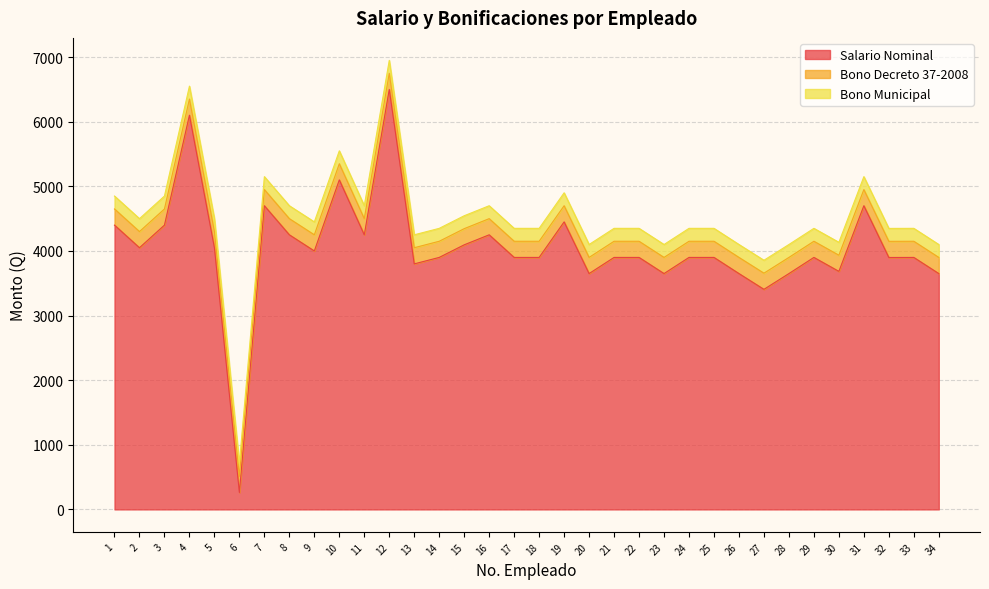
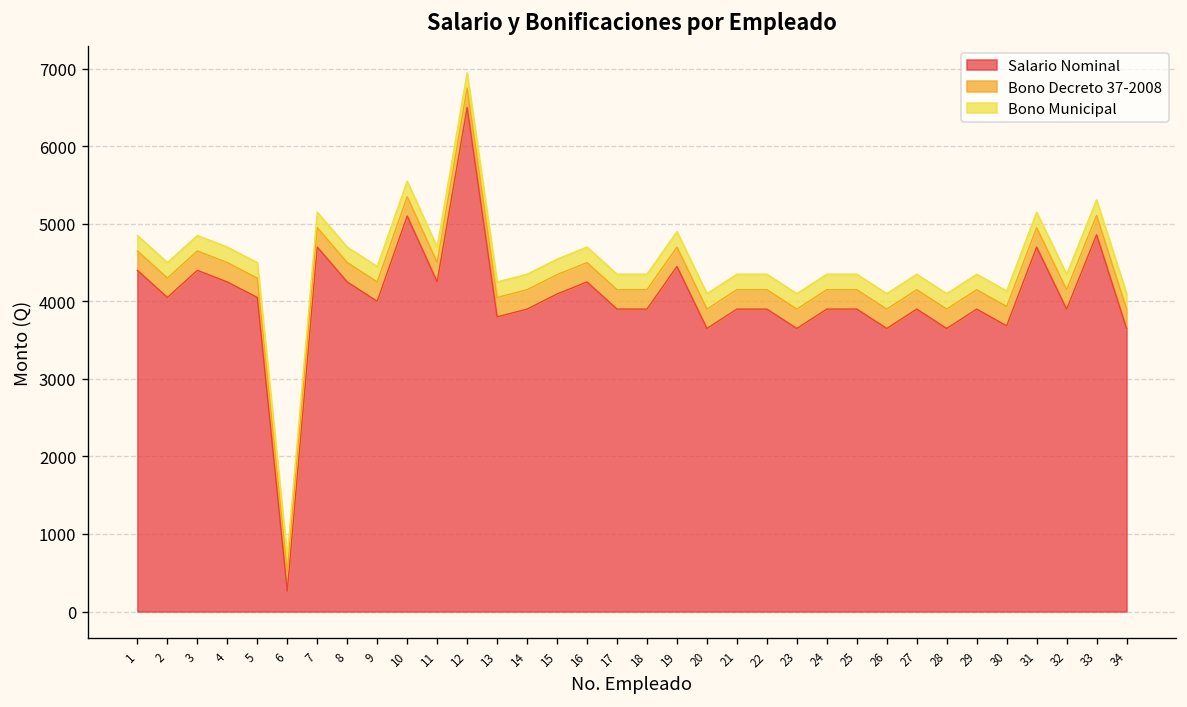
  {
    "Salario Nominal": {
      "1": 4400,
      "2": 4100,
      "3": 4400,
-     "4": 6100,
+     "4": 4300,
      "5": 4100,
      "6": 300,
      "7": 4700,
      "8": 4300,
      "9": 4000,
      "10": 5100,
      "11": 4300,
      "12": 6500,
      "13": 3800,
      "14": 3900,
      "15": 4100,
      "16": 4300,
      "17": 3900,
      "18": 3900,
      "19": 4500,
      "20": 3700,
      "21": 3900,
      "22": 3900,
      "23": 3700,
      "24": 3900,
      "25": 3900,
      "26": 3700,
-     "27": 3400,
+     "27": 3900,
      "28": 3700,
      "29": 3900,
      "30": 3700,
      "31": 4700,
      "32": 3900,
-     "33": 3900,
+     "33": 4900,
      "34": 3700
    },
    "Bono Decreto 37-2008": {
      "1": 300,
      "2": 300,
      "3": 300,
      "4": 300,
      "5": 300,
      "6": 300,
      "7": 300,
      "8": 300,
      "9": 300,
      "10": 300,
      "11": 300,
      "12": 300,
      "13": 300,
      "14": 300,
      "15": 300,
      "16": 300,
      "17": 300,
      "18": 300,
      "19": 300,
      "20": 300,
      "21": 300,
      "22": 300,
      "23": 300,
      "24": 300,
      "25": 300,
      "26": 300,
      "27": 300,
      "28": 300,
      "29": 300,
      "30": 300,
      "31": 300,
      "32": 300,
      "33": 300,
      "34": 300
    },
    "Bono Municipal": {
      "1": 200,
      "2": 200,
      "3": 200,
      "4": 200,
      "5": 200,
      "6": 200,
      "7": 200,
      "8": 200,
      "9": 200,
      "10": 200,
      "11": 200,
      "12": 200,
      "13": 200,
      "14": 200,
      "15": 200,
      "16": 200,
      "17": 200,
      "18": 200,
      "19": 200,
      "20": 200,
      "21": 200,
      "22": 200,
      "23": 200,
      "24": 200,
      "25": 200,
      "26": 200,
      "27": 200,
      "28": 200,
      "29": 200,
      "30": 200,
      "31": 200,
      "32": 200,
      "33": 200,
      "34": 200
    }
  }
